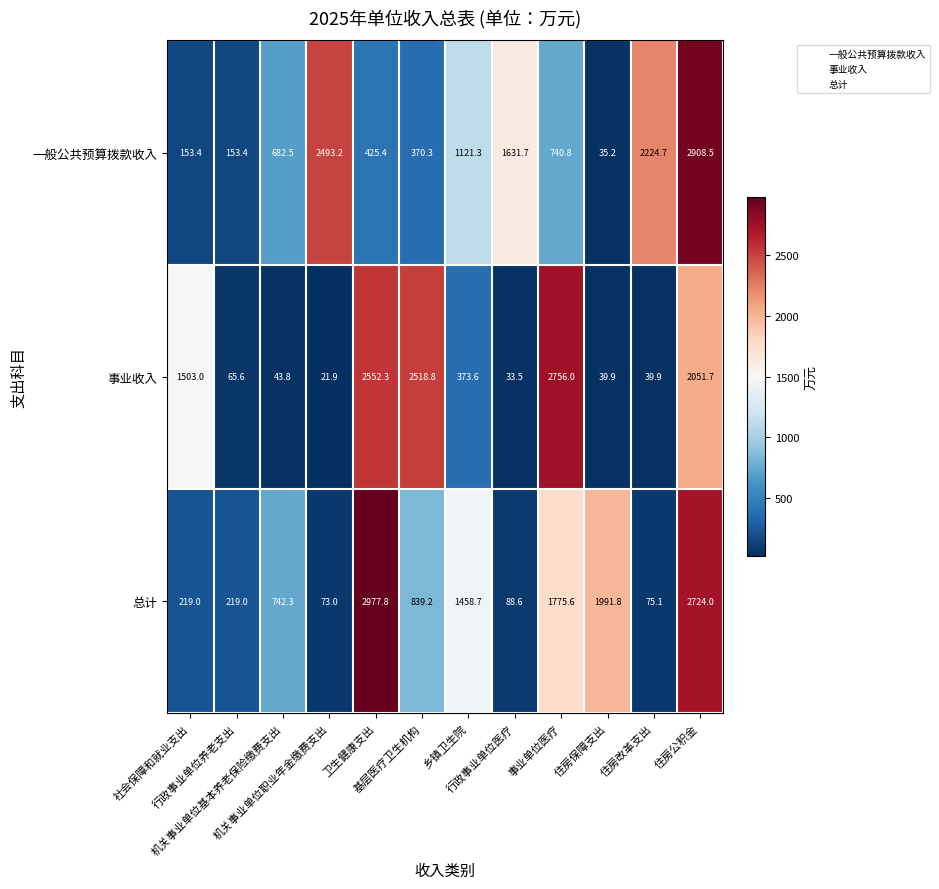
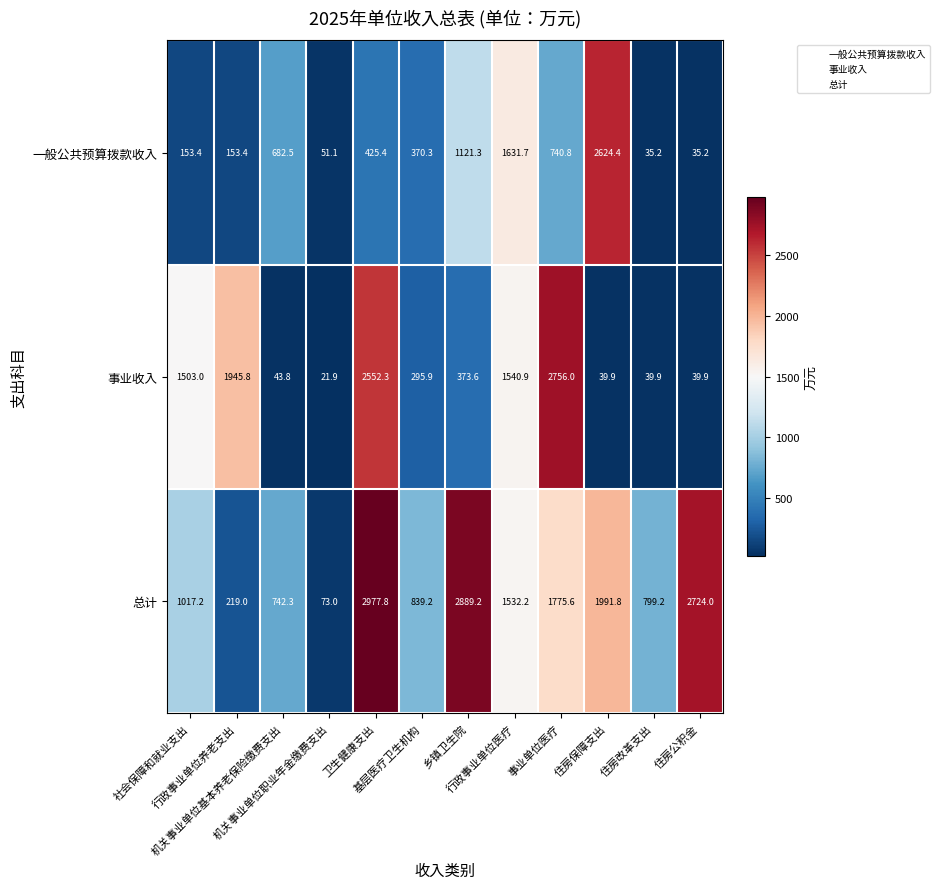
  {
    "一般公共预算拨款收入": {
      "社会保障和就业支出": 153.4,
      "行政事业单位养老支出": 153.4,
      "机关事业单位基本养老保险缴费支出": 682.5,
-     "机关事业单位职业年金缴费支出": 2493.2,
+     "机关事业单位职业年金缴费支出": 51.1,
      "卫生健康支出": 425.4,
      "基层医疗卫生机构": 370.3,
      "乡镇卫生院": 1121.3,
      "行政事业单位医疗": 1631.7,
      "事业单位医疗": 740.8,
-     "住房保障支出": 35.2,
-     "住房改革支出": 2224.7,
-     "住房公积金": 2908.5
+     "住房保障支出": 2624.4,
+     "住房改革支出": 35.2,
+     "住房公积金": 35.2
    },
    "事业收入": {
      "社会保障和就业支出": 1503.0,
-     "行政事业单位养老支出": 65.6,
+     "行政事业单位养老支出": 1945.8,
      "机关事业单位基本养老保险缴费支出": 43.8,
      "机关事业单位职业年金缴费支出": 21.9,
      "卫生健康支出": 2552.3,
-     "基层医疗卫生机构": 2518.8,
+     "基层医疗卫生机构": 295.9,
      "乡镇卫生院": 373.6,
-     "行政事业单位医疗": 33.5,
+     "行政事业单位医疗": 1540.9,
      "事业单位医疗": 2756.0,
      "住房保障支出": 39.9,
      "住房改革支出": 39.9,
-     "住房公积金": 2051.7
+     "住房公积金": 39.9
    },
    "总计": {
-     "社会保障和就业支出": 219.0,
+     "社会保障和就业支出": 1017.2,
      "行政事业单位养老支出": 219.0,
      "机关事业单位基本养老保险缴费支出": 742.3,
      "机关事业单位职业年金缴费支出": 73.0,
      "卫生健康支出": 2977.8,
      "基层医疗卫生机构": 839.2,
-     "乡镇卫生院": 1458.7,
-     "行政事业单位医疗": 88.6,
+     "乡镇卫生院": 2889.2,
+     "行政事业单位医疗": 1532.2,
      "事业单位医疗": 1775.6,
      "住房保障支出": 1991.8,
-     "住房改革支出": 75.1,
+     "住房改革支出": 799.2,
      "住房公积金": 2724.0
    }
  }
